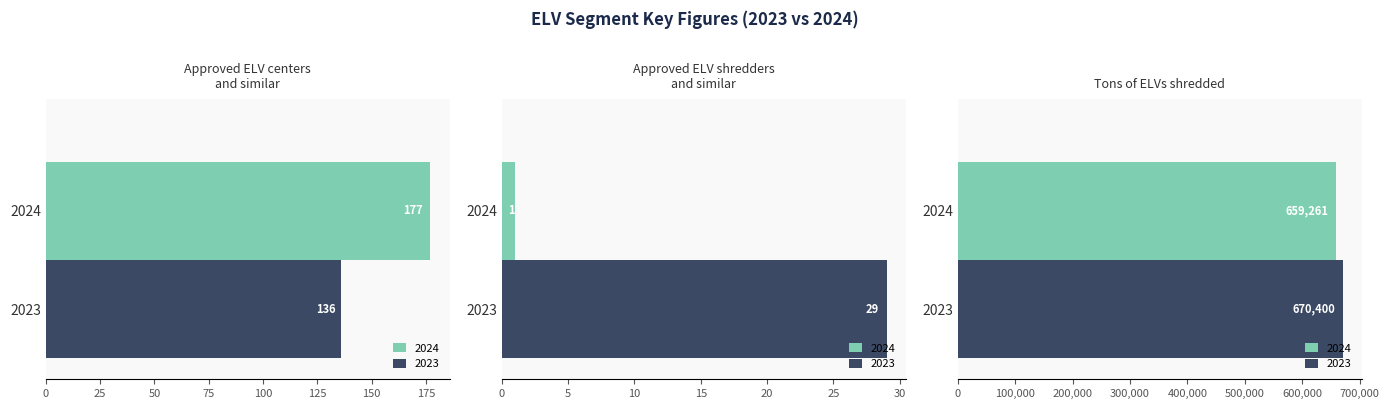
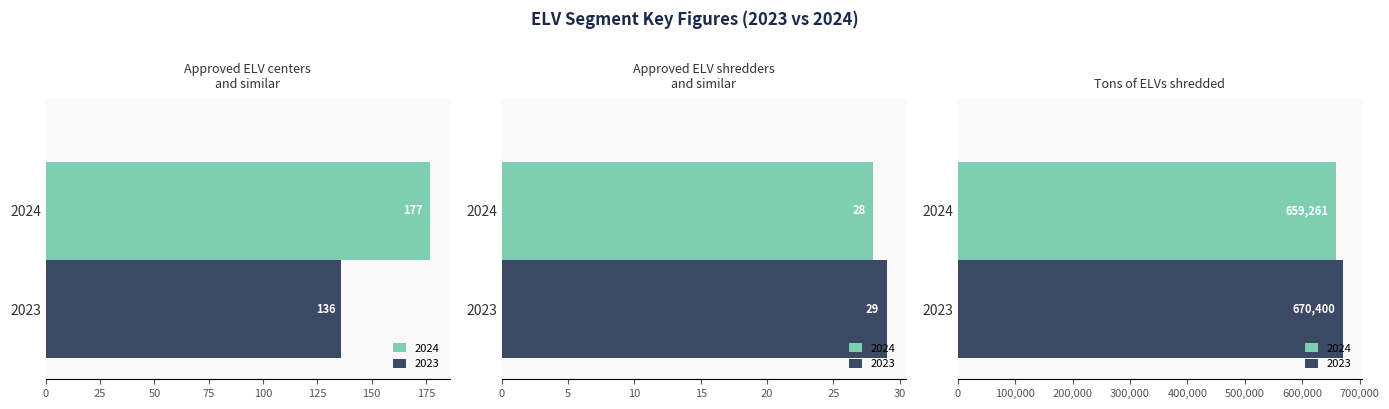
  {
    "Approved ELV centers and similar": {
      "2024": "177",
      "2023": "136"
    },
    "Approved ELV shredders and similar": {
-     "2024": "1",
+     "2024": "28",
      "2023": "29"
    },
    "Tons of ELVs shredded": {
      "2024": "659,261",
      "2023": "670,400"
    }
  }
